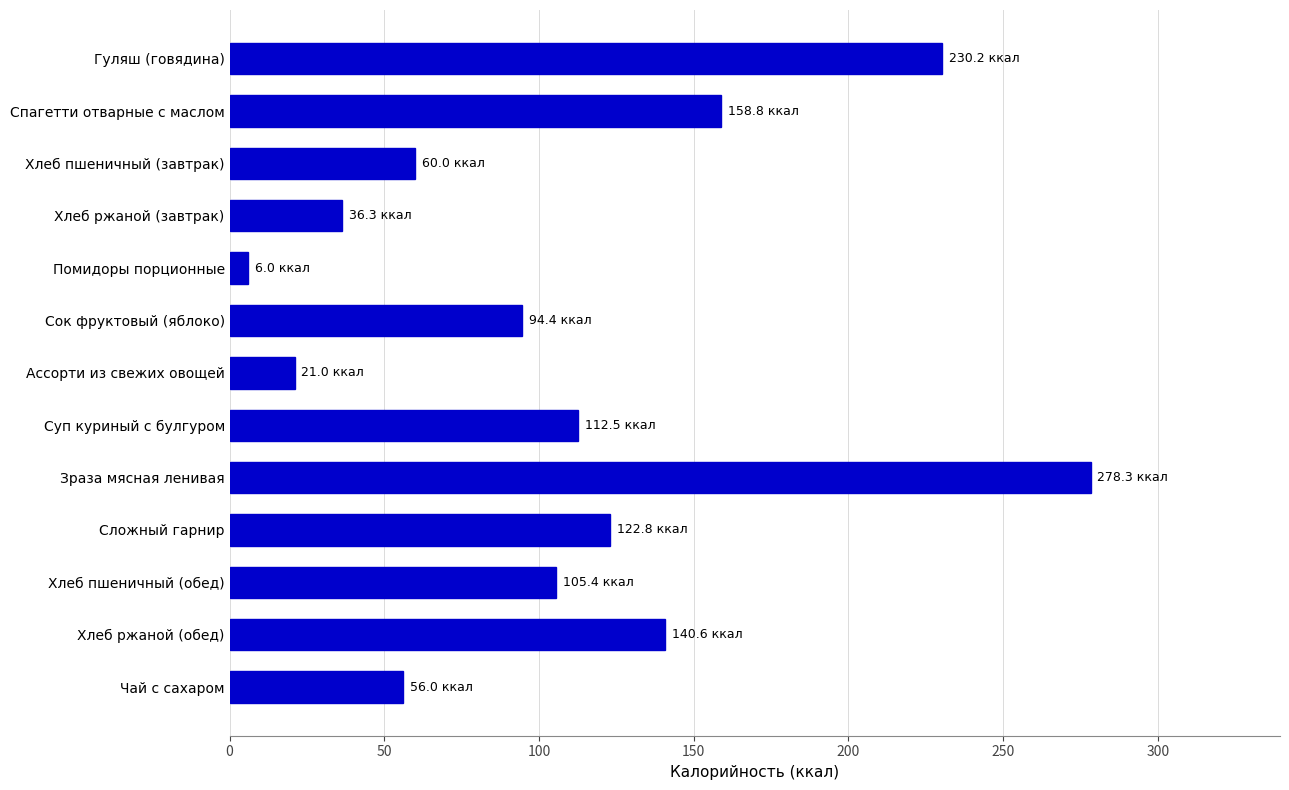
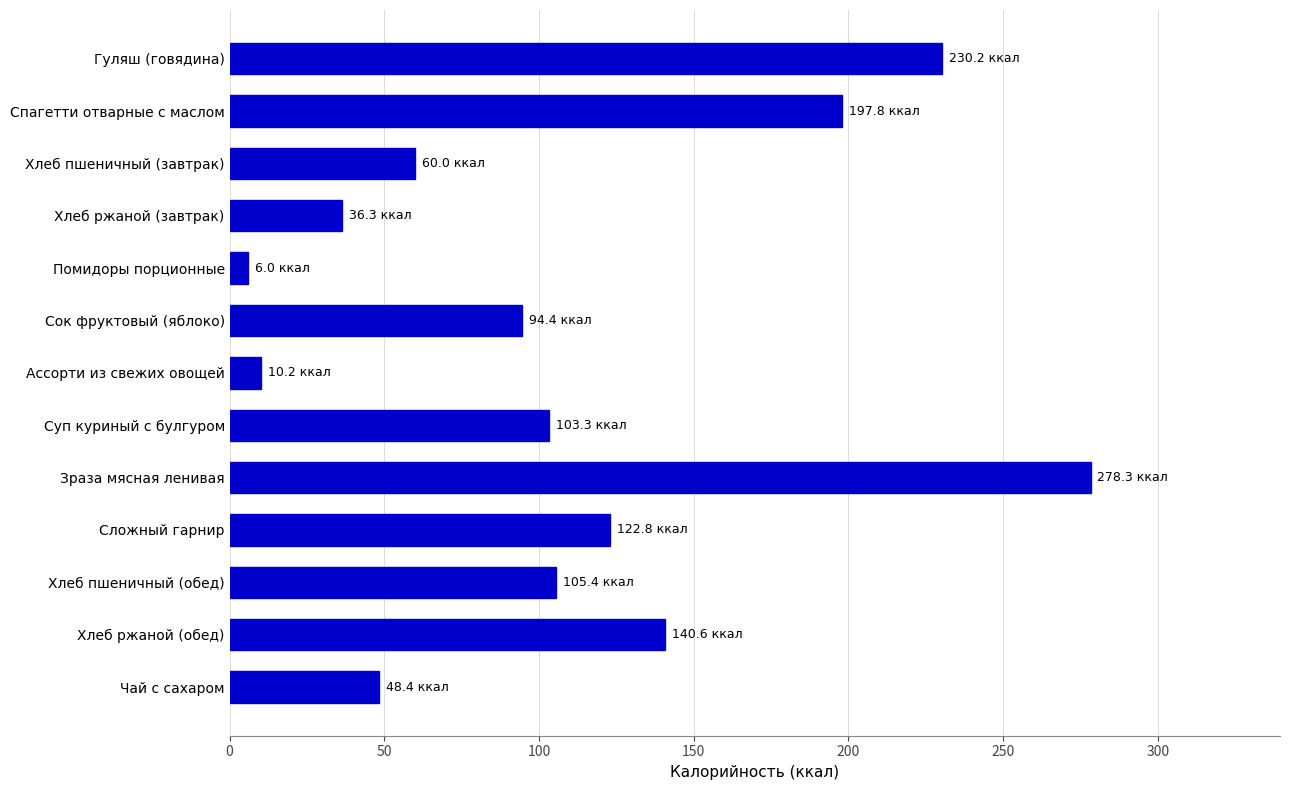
  {
    "Гуляш (говядина)": 230.2,
-   "Спагетти отварные с маслом": 158.8,
+   "Спагетти отварные с маслом": 197.8,
    "Хлеб пшеничный (завтрак)": 60.0,
    "Хлеб ржаной (завтрак)": 36.3,
    "Помидоры порционные": 6.0,
    "Сок фруктовый (яблоко)": 94.4,
-   "Ассорти из свежих овощей": 21.0,
-   "Суп куриный с булгуром": 112.5,
+   "Ассорти из свежих овощей": 10.2,
+   "Суп куриный с булгуром": 103.3,
    "Зраза мясная ленивая": 278.3,
    "Сложный гарнир": 122.8,
    "Хлеб пшеничный (обед)": 105.4,
    "Хлеб ржаной (обед)": 140.6,
-   "Чай с сахаром": 56.0
+   "Чай с сахаром": 48.4
  }
